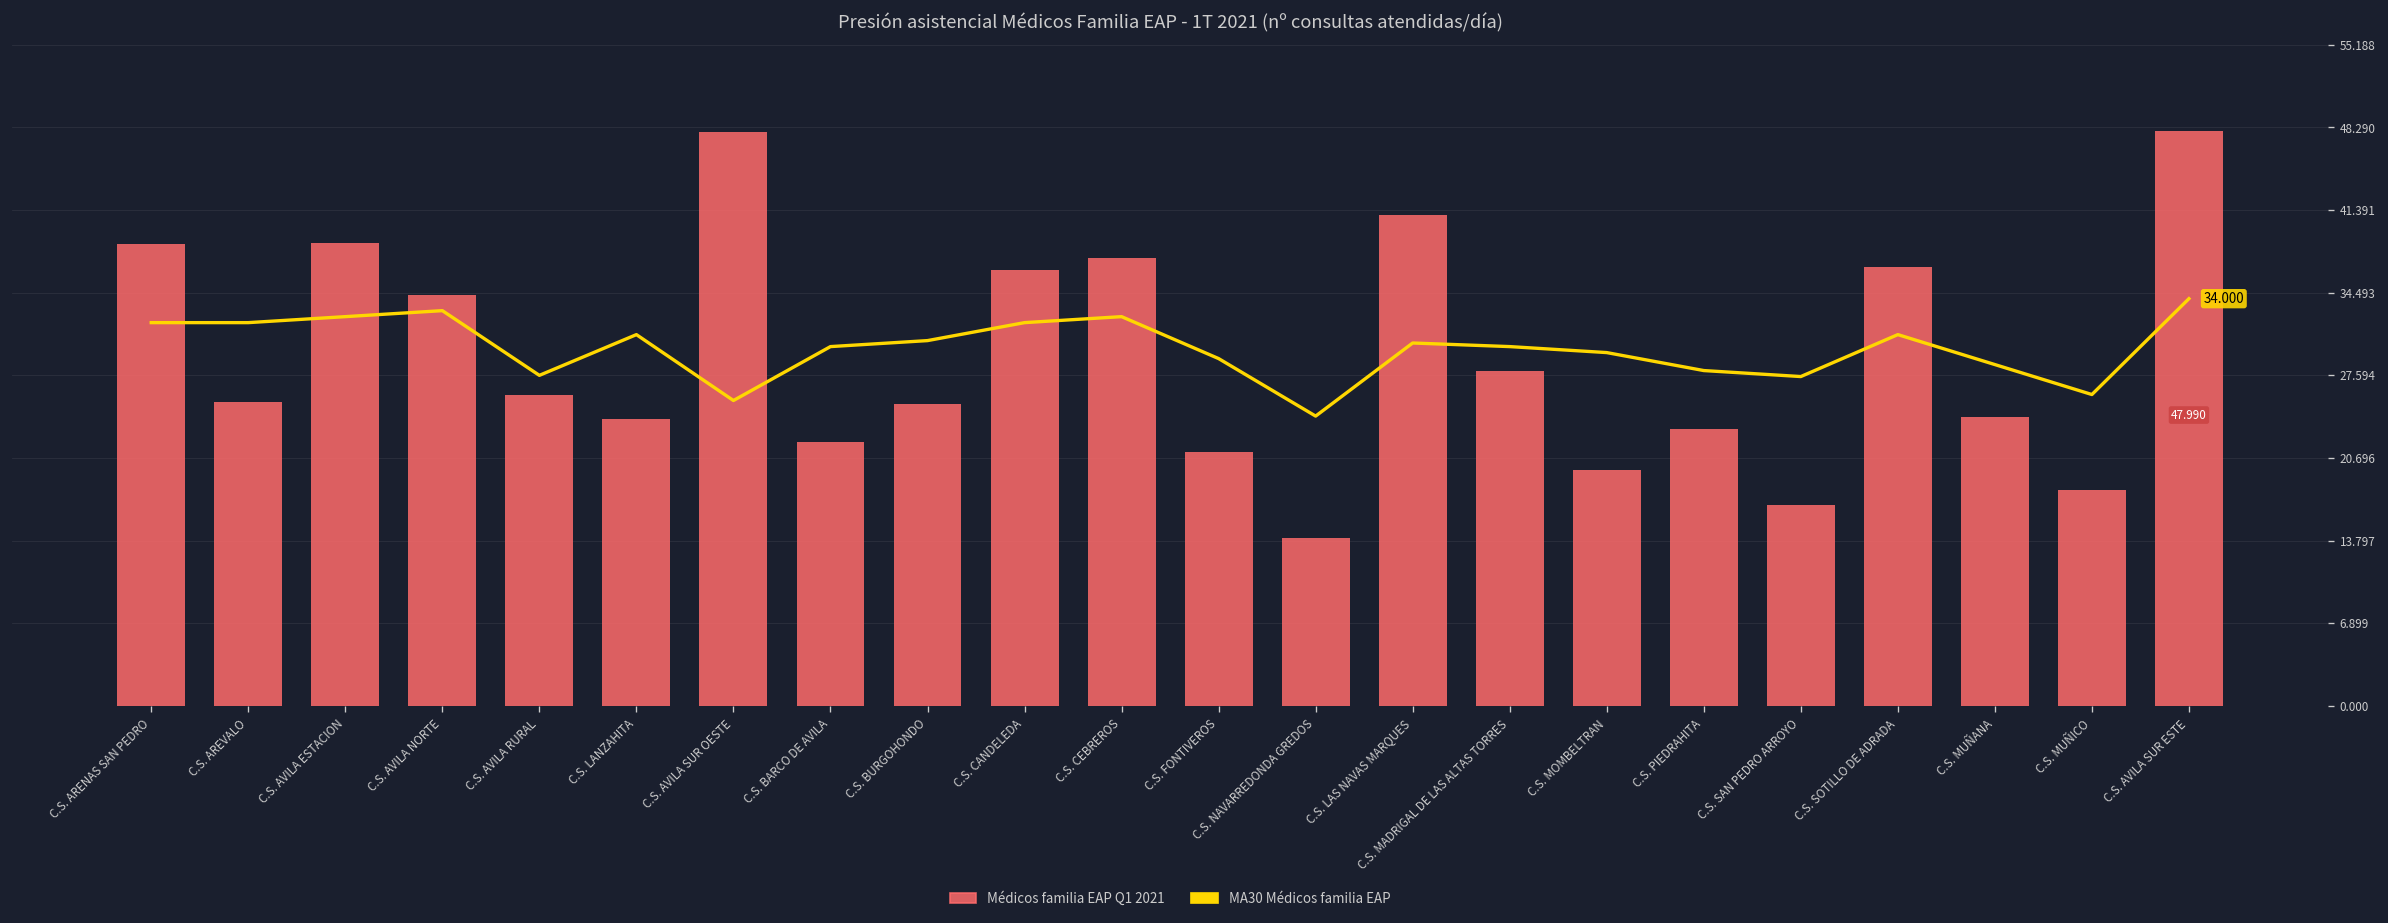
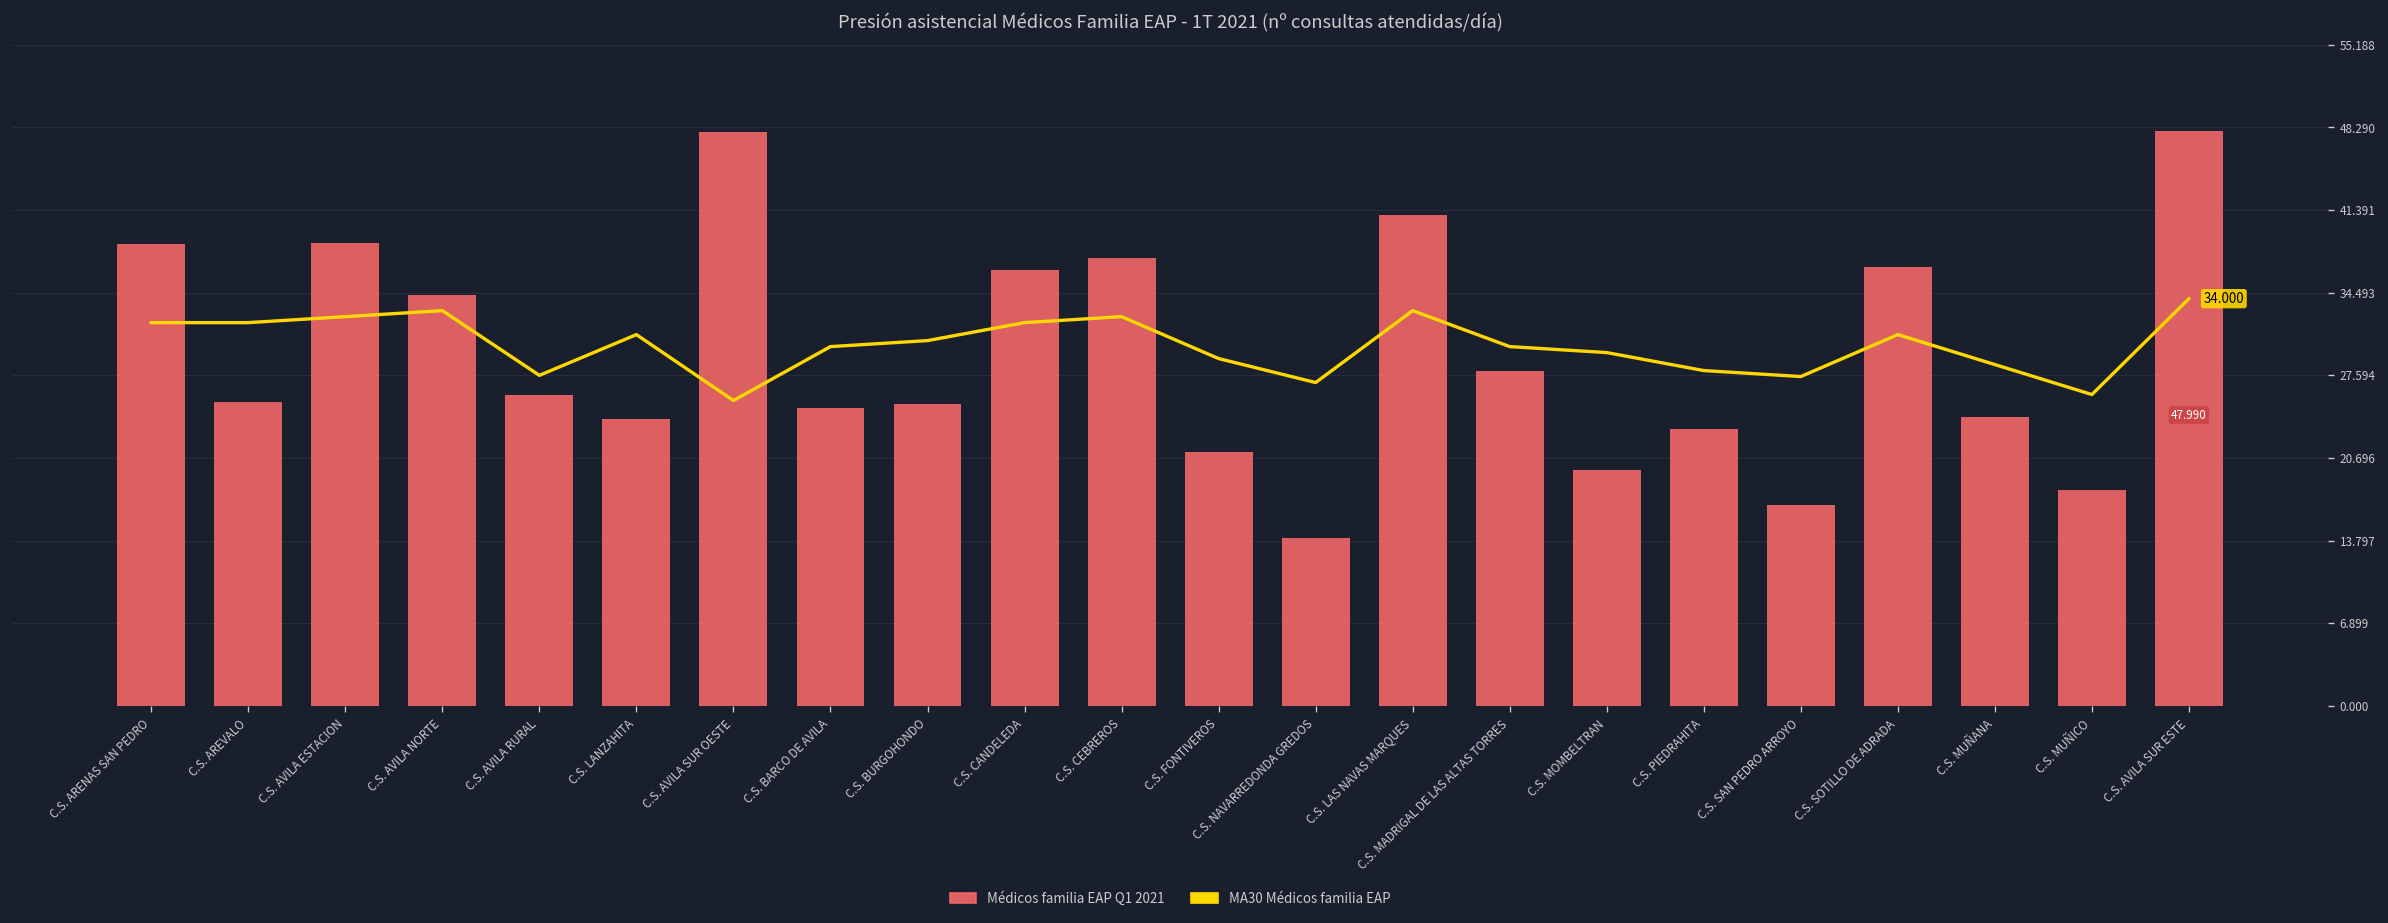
  {
    "MA30 Médicos familia EAP": {
      "C.S. ARENAS SAN PEDRO": 32,
      "C.S. AREVALO": 32,
      "C.S. AVILA ESTACION": 33,
      "C.S. AVILA NORTE": 33,
      "C.S. AVILA RURAL": 28,
      "C.S. LANZAHITA": 31,
      "C.S. AVILA SUR OESTE": 26,
      "C.S. BARCO DE AVILA": 30,
      "C.S. BURGOHONDO": 31,
      "C.S. CANDELEDA": 32,
      "C.S. CEBREROS": 33,
      "C.S. FONTIVEROS": 29,
-     "C.S. NAVARREDONDA GREDOS": 24,
-     "C.S. LAS NAVAS MARQUES": 30,
+     "C.S. NAVARREDONDA GREDOS": 27,
+     "C.S. LAS NAVAS MARQUES": 33,
      "C.S. MADRIGAL DE LAS ALTAS TORRES": 30,
      "C.S. MOMBELTRAN": 30,
      "C.S. PIEDRAHITA": 28,
      "C.S. SAN PEDRO ARROYO": 28,
      "C.S. SOTILLO DE ADRADA": 31,
      "C.S. MUÑANA": 29,
      "C.S. MUÑICO": 26
    },
    "Médicos familia EAP Q1 2021": {
      "C.S. ARENAS SAN PEDRO": 39,
      "C.S. AREVALO": 25,
      "C.S. AVILA ESTACION": 39,
      "C.S. AVILA NORTE": 34,
      "C.S. AVILA RURAL": 26,
      "C.S. LANZAHITA": 24,
      "C.S. AVILA SUR OESTE": 48,
-     "C.S. BARCO DE AVILA": 22,
+     "C.S. BARCO DE AVILA": 25,
      "C.S. BURGOHONDO": 25,
      "C.S. CANDELEDA": 36,
      "C.S. CEBREROS": 37,
      "C.S. FONTIVEROS": 21,
      "C.S. NAVARREDONDA GREDOS": 14,
      "C.S. LAS NAVAS MARQUES": 41,
      "C.S. MADRIGAL DE LAS ALTAS TORRES": 28,
      "C.S. MOMBELTRAN": 20,
      "C.S. PIEDRAHITA": 23,
      "C.S. SAN PEDRO ARROYO": 17,
      "C.S. SOTILLO DE ADRADA": 37,
      "C.S. MUÑANA": 24,
      "C.S. MUÑICO": 18
    }
  }
